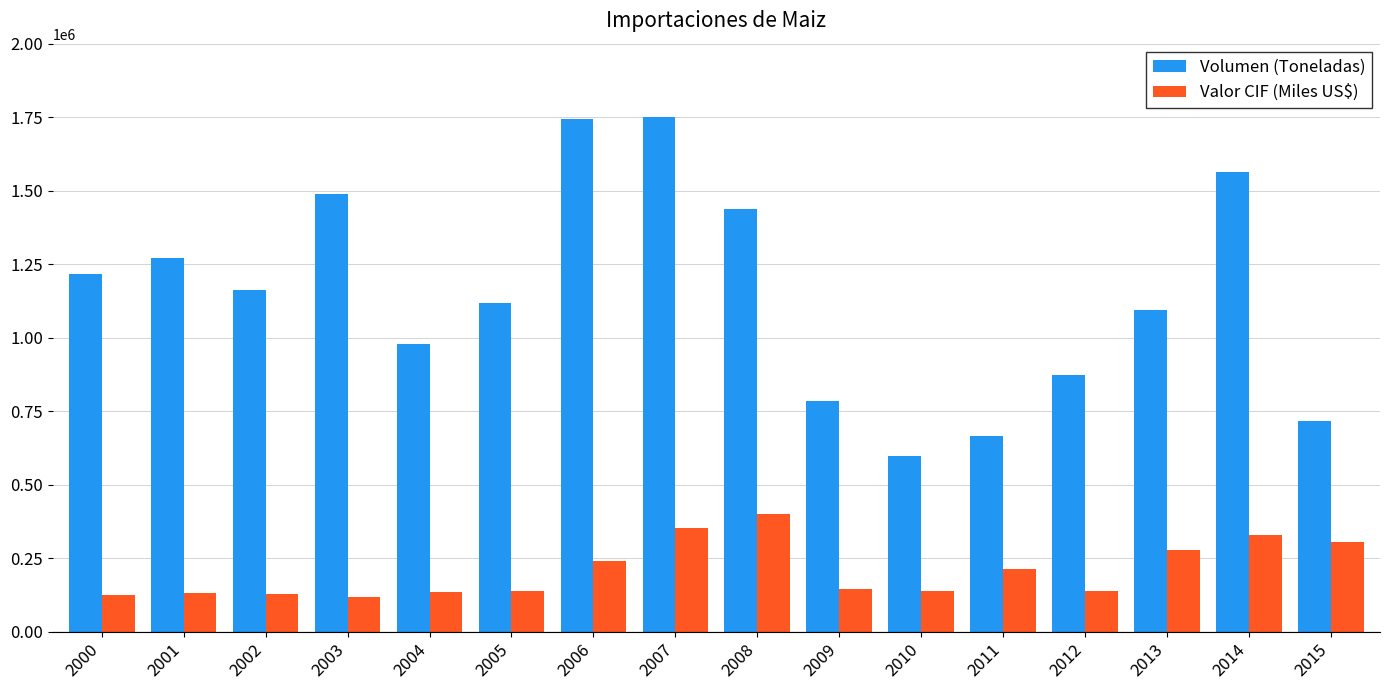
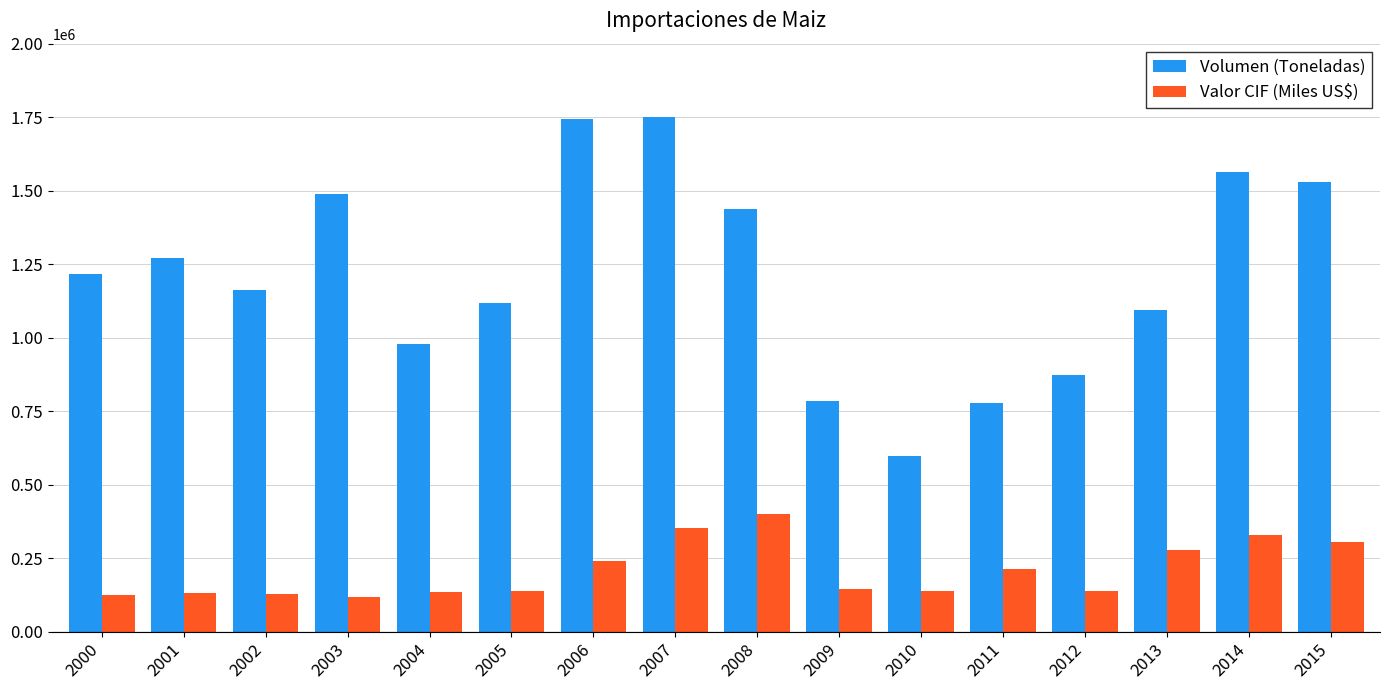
  {
    "Volumen (Toneladas)": {
      "2000": 1220000,
      "2001": 1270000,
      "2002": 1160000,
      "2003": 1490000,
      "2004": 980000,
      "2005": 1120000,
      "2006": 1740000,
      "2007": 1750000,
      "2008": 1440000,
      "2009": 780000,
      "2010": 600000,
-     "2011": 670000,
+     "2011": 780000,
      "2012": 870000,
      "2013": 1090000,
      "2014": 1560000,
-     "2015": 720000
+     "2015": 1530000
    },
    "Valor CIF (Miles US$)": {
      "2000": 130000,
      "2001": 130000,
      "2002": 130000,
      "2003": 120000,
      "2004": 140000,
      "2005": 140000,
      "2006": 240000,
      "2007": 350000,
      "2008": 400000,
      "2009": 140000,
      "2010": 140000,
      "2011": 210000,
      "2012": 140000,
      "2013": 280000,
      "2014": 330000,
      "2015": 310000
    }
  }
